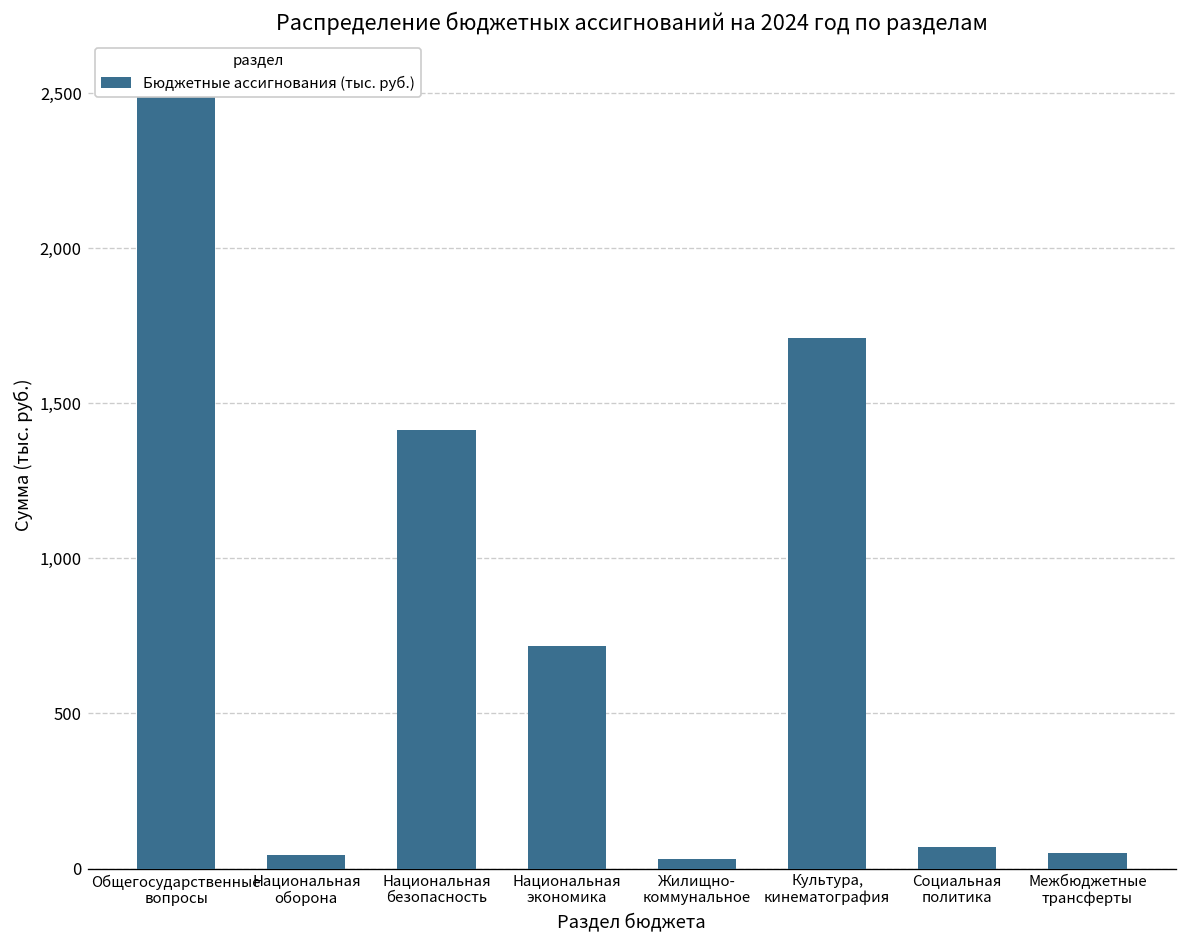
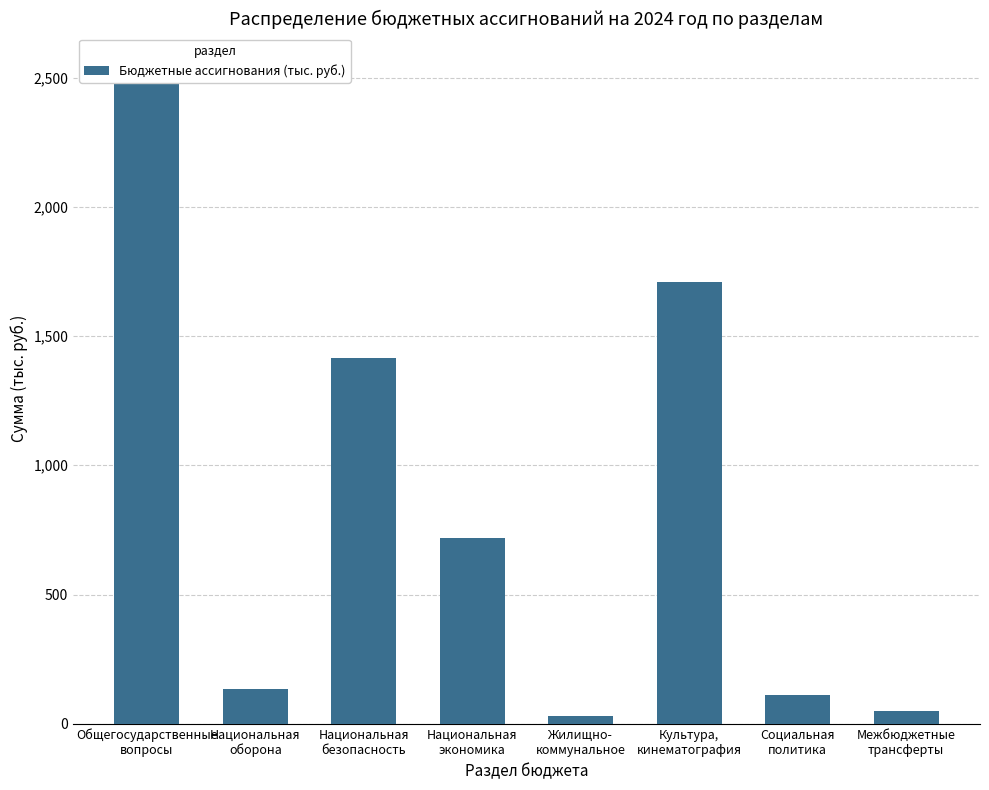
  {
-   "Национальная оборона": "40",
+   "Национальная оборона": "140",
    "Национальная безопасность": "1,420",
    "Национальная экономика": "720",
    "Жилищно- коммунальное": "30",
    "Культура, кинематография": "1,710",
-   "Социальная политика": "70",
+   "Социальная политика": "110",
    "Межбюджетные трансферты": "50"
  }
